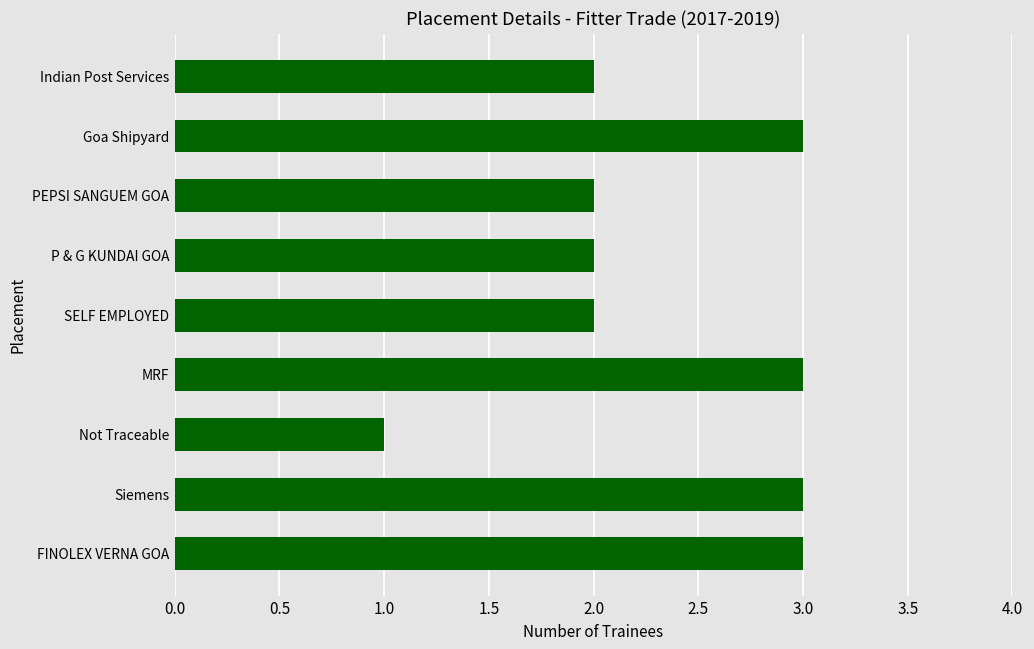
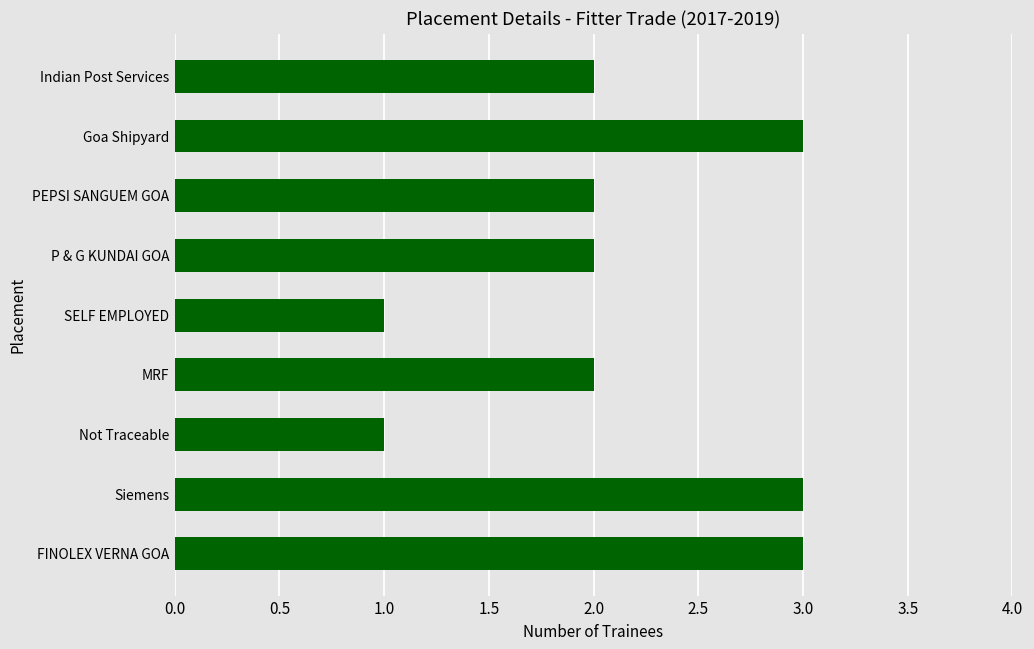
  {
    "Indian Post Services": 2,
    "Goa Shipyard": 3,
    "PEPSI SANGUEM GOA": 2,
    "P & G KUNDAI GOA": 2,
-   "SELF EMPLOYED": 2,
-   "MRF": 3,
+   "SELF EMPLOYED": 1,
+   "MRF": 2,
    "Not Traceable": 1,
    "Siemens": 3,
    "FINOLEX VERNA GOA": 3
  }
